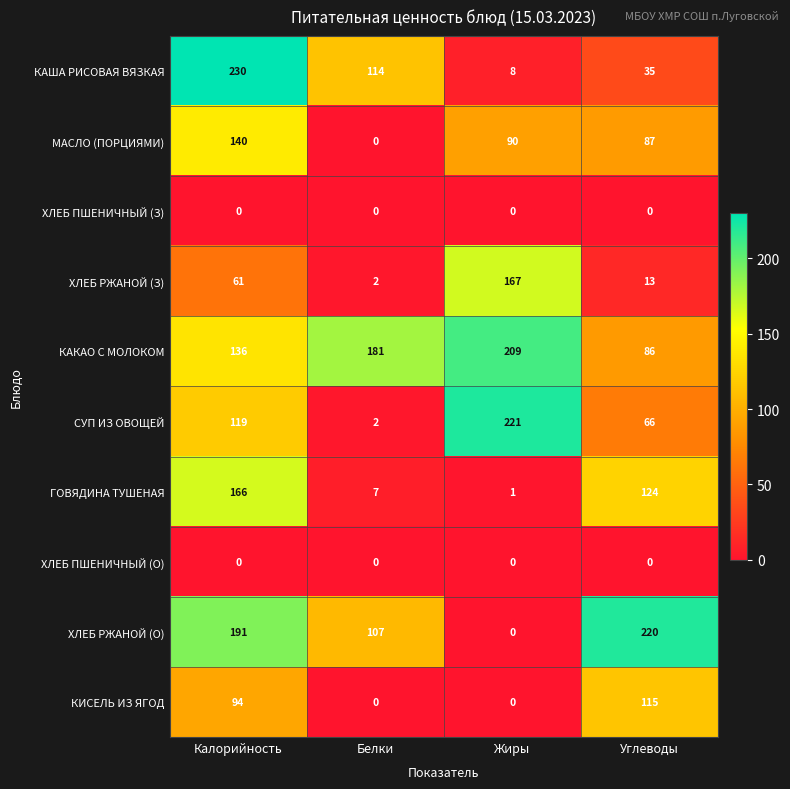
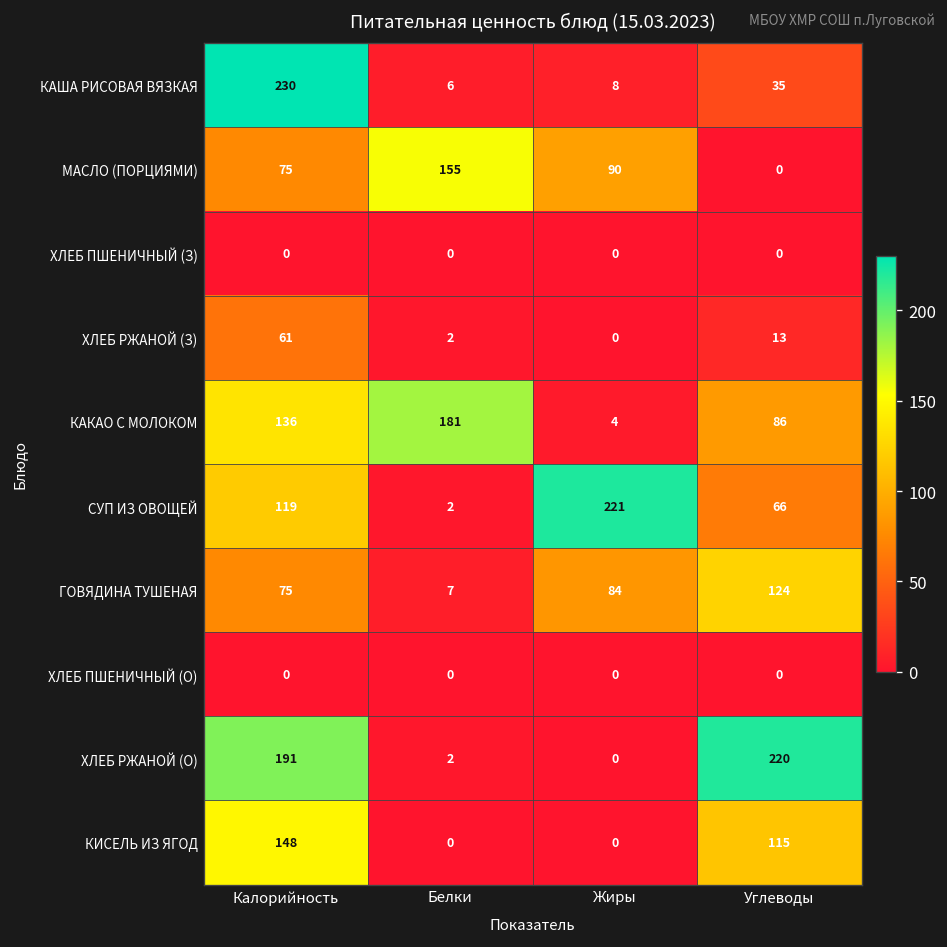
  {
    "КАША РИСОВАЯ ВЯЗКАЯ": {
      "Калорийность": 230,
-     "Белки": 114,
+     "Белки": 6,
      "Жиры": 8,
      "Углеводы": 35
    },
    "МАСЛО (ПОРЦИЯМИ)": {
-     "Калорийность": 140,
-     "Белки": 0,
+     "Калорийность": 75,
+     "Белки": 155,
      "Жиры": 90,
-     "Углеводы": 87
+     "Углеводы": 0
    },
    "ХЛЕБ ПШЕНИЧНЫЙ (З)": {
      "Калорийность": 0,
      "Белки": 0,
      "Жиры": 0,
      "Углеводы": 0
    },
    "ХЛЕБ РЖАНОЙ (З)": {
      "Калорийность": 61,
      "Белки": 2,
-     "Жиры": 167,
+     "Жиры": 0,
      "Углеводы": 13
    },
    "КАКАО С МОЛОКОМ": {
      "Калорийность": 136,
      "Белки": 181,
-     "Жиры": 209,
+     "Жиры": 4,
      "Углеводы": 86
    },
    "СУП ИЗ ОВОЩЕЙ": {
      "Калорийность": 119,
      "Белки": 2,
      "Жиры": 221,
      "Углеводы": 66
    },
    "ГОВЯДИНА ТУШЕНАЯ": {
-     "Калорийность": 166,
+     "Калорийность": 75,
      "Белки": 7,
-     "Жиры": 1,
+     "Жиры": 84,
      "Углеводы": 124
    },
    "ХЛЕБ ПШЕНИЧНЫЙ (О)": {
      "Калорийность": 0,
      "Белки": 0,
      "Жиры": 0,
      "Углеводы": 0
    },
    "ХЛЕБ РЖАНОЙ (О)": {
      "Калорийность": 191,
-     "Белки": 107,
+     "Белки": 2,
      "Жиры": 0,
      "Углеводы": 220
    },
    "КИСЕЛЬ ИЗ ЯГОД": {
-     "Калорийность": 94,
+     "Калорийность": 148,
      "Белки": 0,
      "Жиры": 0,
      "Углеводы": 115
    }
  }
